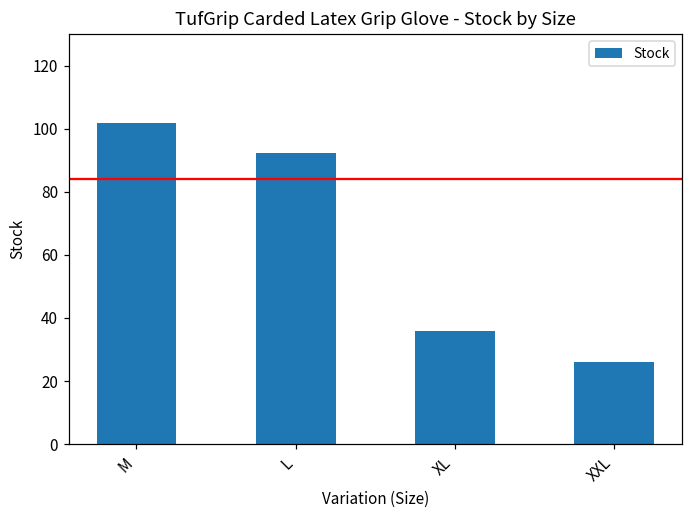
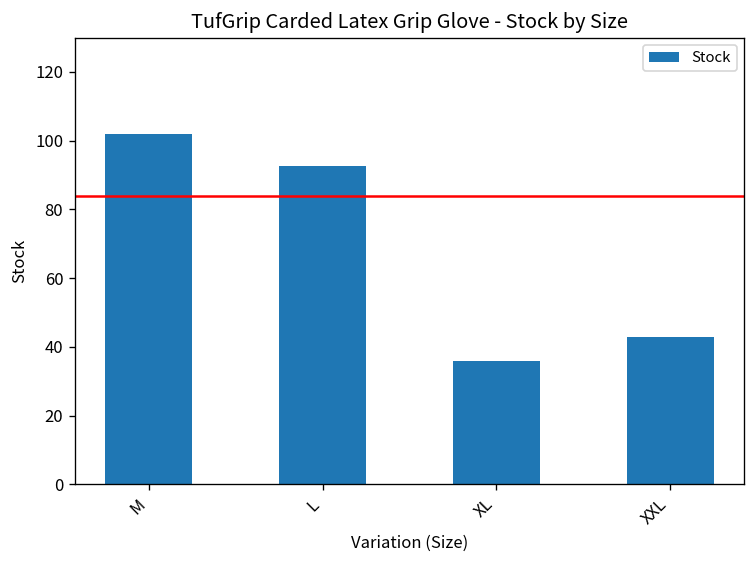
  {
    "M": 102,
    "L": 93,
    "XL": 36,
-   "XXL": 26
+   "XXL": 43
  }
